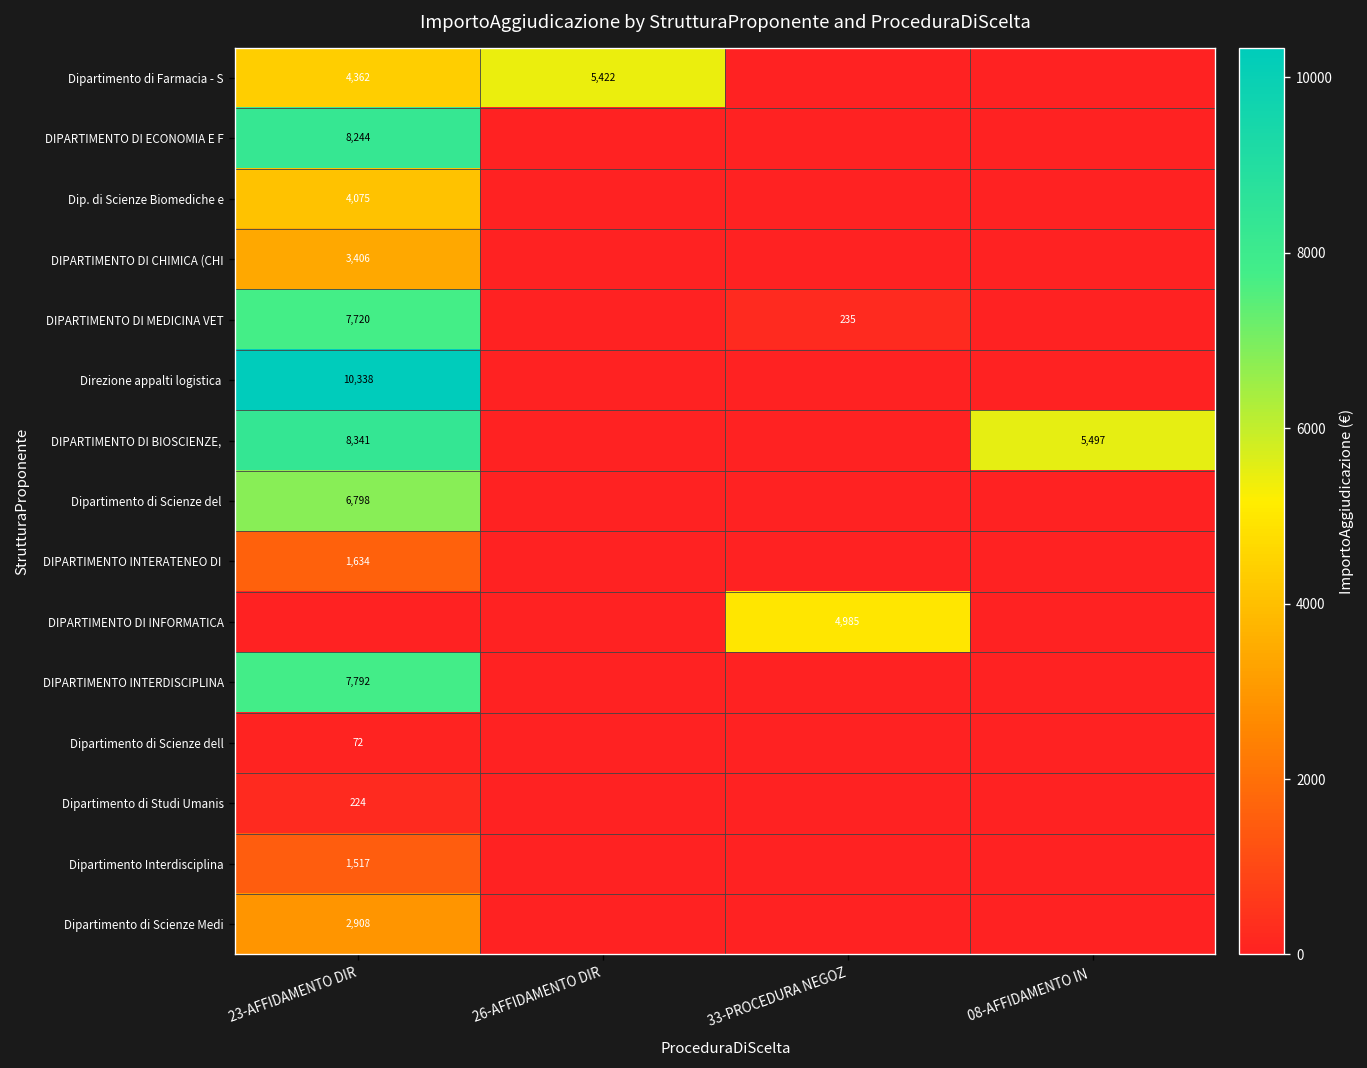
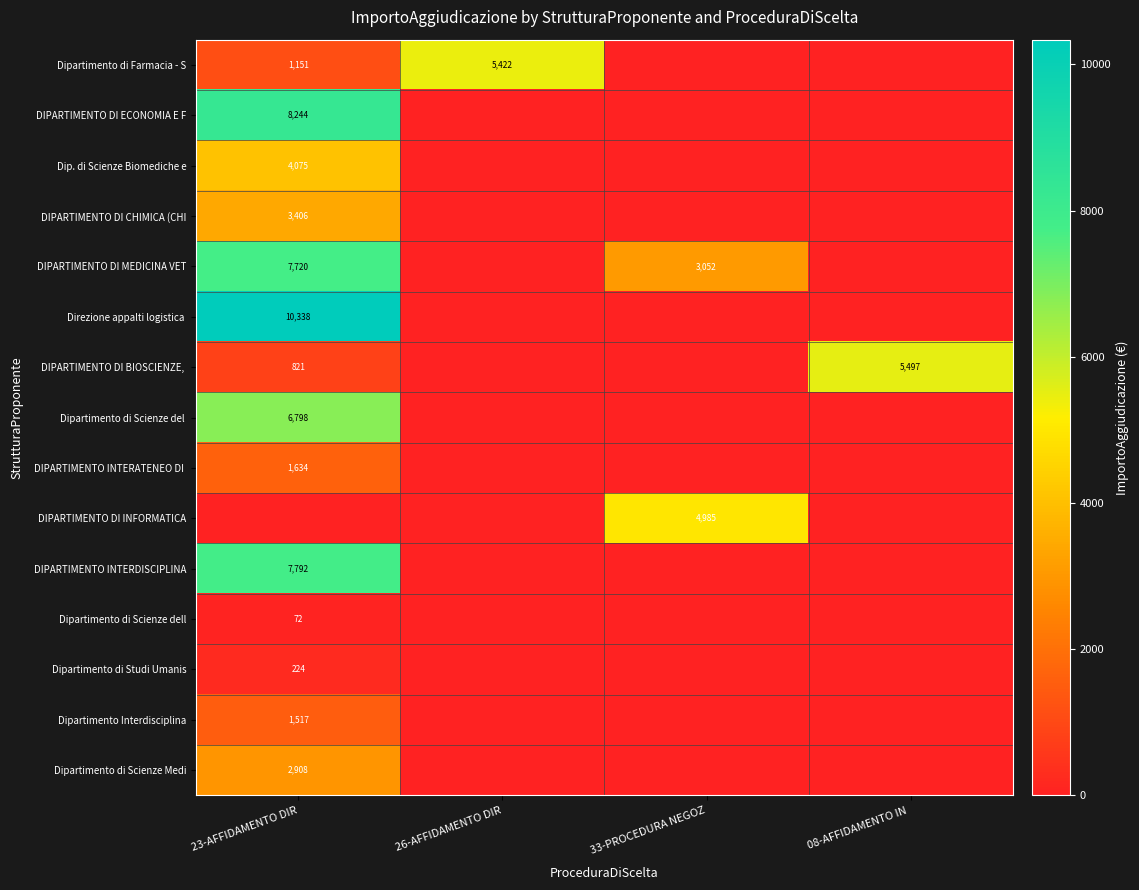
  {
    "Dipartimento di Farmacia - S": {
-     "23-AFFIDAMENTO DIR": "4,362",
+     "23-AFFIDAMENTO DIR": "1,151",
      "26-AFFIDAMENTO DIR": "5,422"
    },
    "DIPARTIMENTO DI ECONOMIA E F": {
      "23-AFFIDAMENTO DIR": "8,244"
    },
    "Dip. di Scienze Biomediche e": {
      "23-AFFIDAMENTO DIR": "4,075"
    },
    "DIPARTIMENTO DI CHIMICA (CHI": {
      "23-AFFIDAMENTO DIR": "3,406"
    },
    "DIPARTIMENTO DI MEDICINA VET": {
      "23-AFFIDAMENTO DIR": "7,720",
-     "33-PROCEDURA NEGOZ": "235"
+     "33-PROCEDURA NEGOZ": "3,052"
    },
    "Direzione appalti logistica": {
      "23-AFFIDAMENTO DIR": "10,338"
    },
    "DIPARTIMENTO DI BIOSCIENZE,": {
-     "23-AFFIDAMENTO DIR": "8,341",
+     "23-AFFIDAMENTO DIR": "821",
      "08-AFFIDAMENTO IN": "5,497"
    },
    "Dipartimento di Scienze del": {
      "23-AFFIDAMENTO DIR": "6,798"
    },
    "DIPARTIMENTO INTERATENEO DI": {
      "23-AFFIDAMENTO DIR": "1,634"
    },
    "DIPARTIMENTO DI INFORMATICA": {
      "33-PROCEDURA NEGOZ": "4,985"
    },
    "DIPARTIMENTO INTERDISCIPLINA": {
      "23-AFFIDAMENTO DIR": "7,792"
    },
    "Dipartimento di Scienze dell": {
      "23-AFFIDAMENTO DIR": "72"
    },
    "Dipartimento di Studi Umanis": {
      "23-AFFIDAMENTO DIR": "224"
    },
    "Dipartimento Interdisciplina": {
      "23-AFFIDAMENTO DIR": "1,517"
    },
    "Dipartimento di Scienze Medi": {
      "23-AFFIDAMENTO DIR": "2,908"
    }
  }
